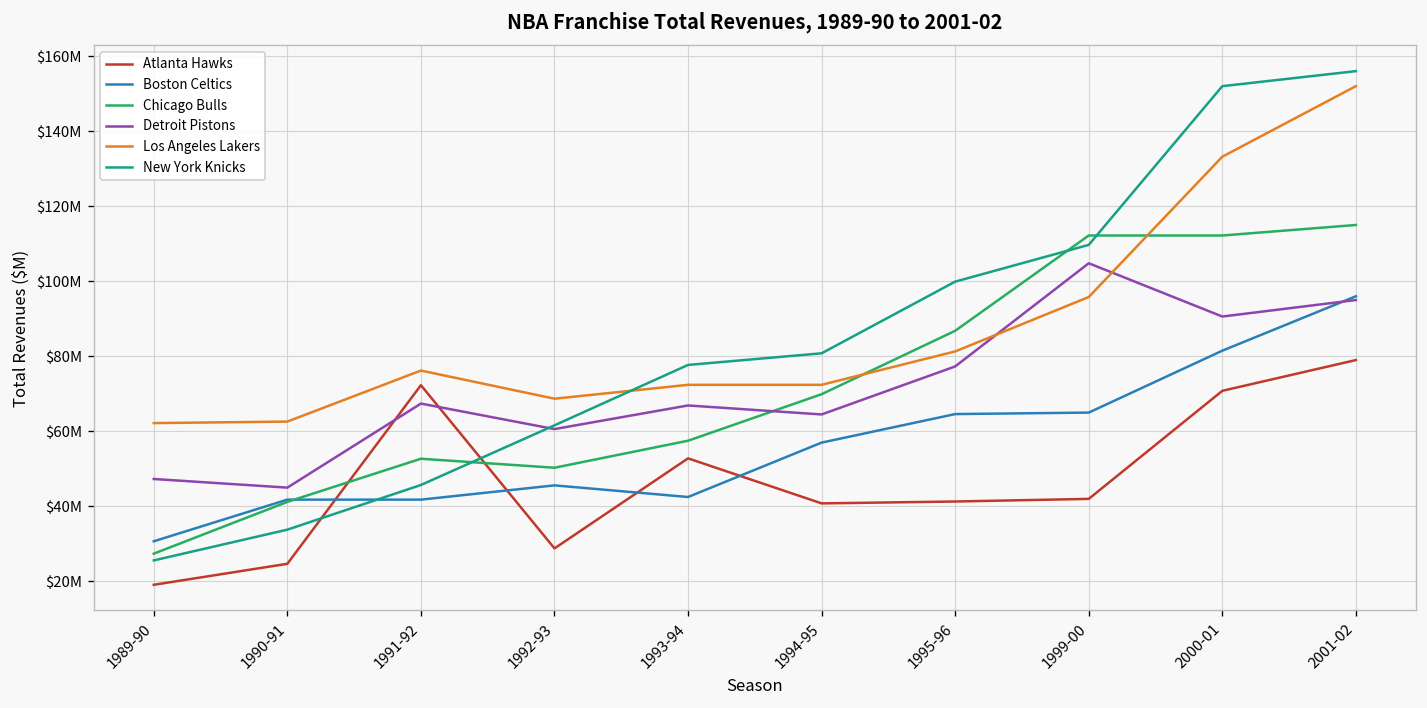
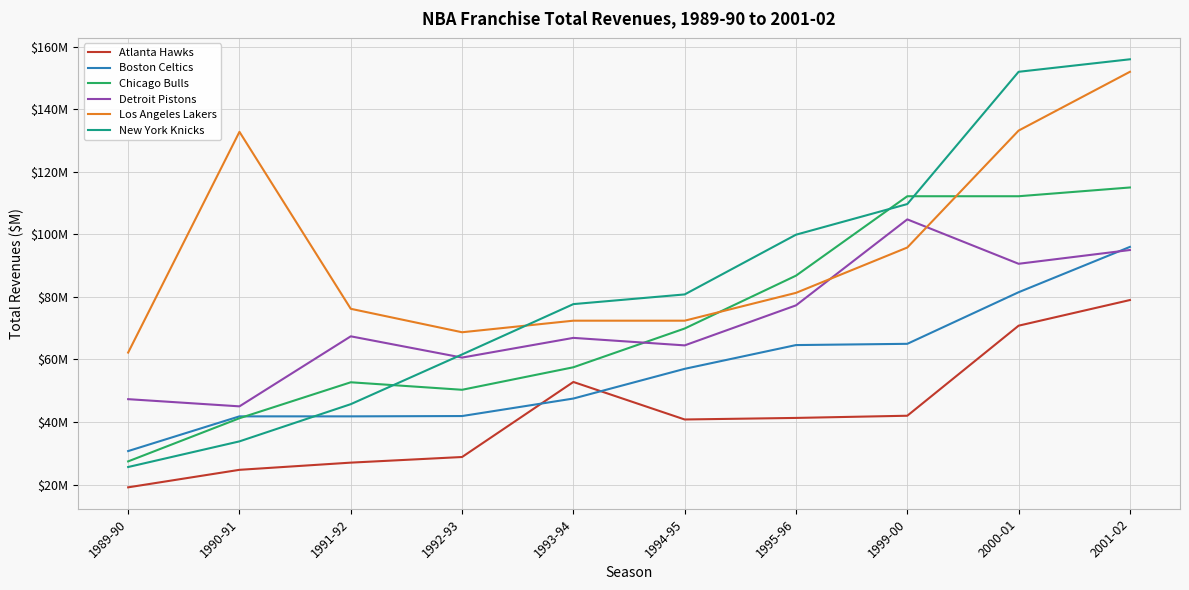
  {
    "Atlanta Hawks": {
      "1989-90": "$19000000",
      "1990-91": "$25000000",
-     "1991-92": "$72000000",
+     "1991-92": "$27000000",
      "1992-93": "$29000000",
      "1993-94": "$53000000",
      "1994-95": "$41000000",
      "1995-96": "$41000000",
      "1999-00": "$42000000",
      "2000-01": "$71000000",
      "2001-02": "$79000000"
    },
    "Boston Celtics": {
      "1989-90": "$31000000",
      "1991-92": "$42000000",
-     "1992-93": "$46000000",
-     "1993-94": "$43000000",
+     "1992-93": "$42000000",
+     "1993-94": "$48000000",
      "1994-95": "$57000000",
      "1995-96": "$65000000",
      "1999-00": "$65000000",
      "2000-01": "$82000000",
      "2001-02": "$96000000"
    },
    "Detroit Pistons": {
      "1989-90": "$47000000",
      "1990-91": "$45000000",
      "1991-92": "$67000000",
      "1992-93": "$61000000",
      "1993-94": "$67000000",
      "1994-95": "$65000000",
      "1995-96": "$77000000",
      "1999-00": "$105000000",
      "2000-01": "$91000000",
      "2001-02": "$95000000"
    },
    "Los Angeles Lakers": {
      "1989-90": "$62000000",
-     "1990-91": "$63000000",
+     "1990-91": "$133000000",
      "1991-92": "$76000000",
      "1992-93": "$69000000",
      "1993-94": "$72000000",
      "1994-95": "$72000000",
      "1995-96": "$81000000",
      "1999-00": "$96000000",
      "2000-01": "$133000000",
      "2001-02": "$152000000"
    }
  }
